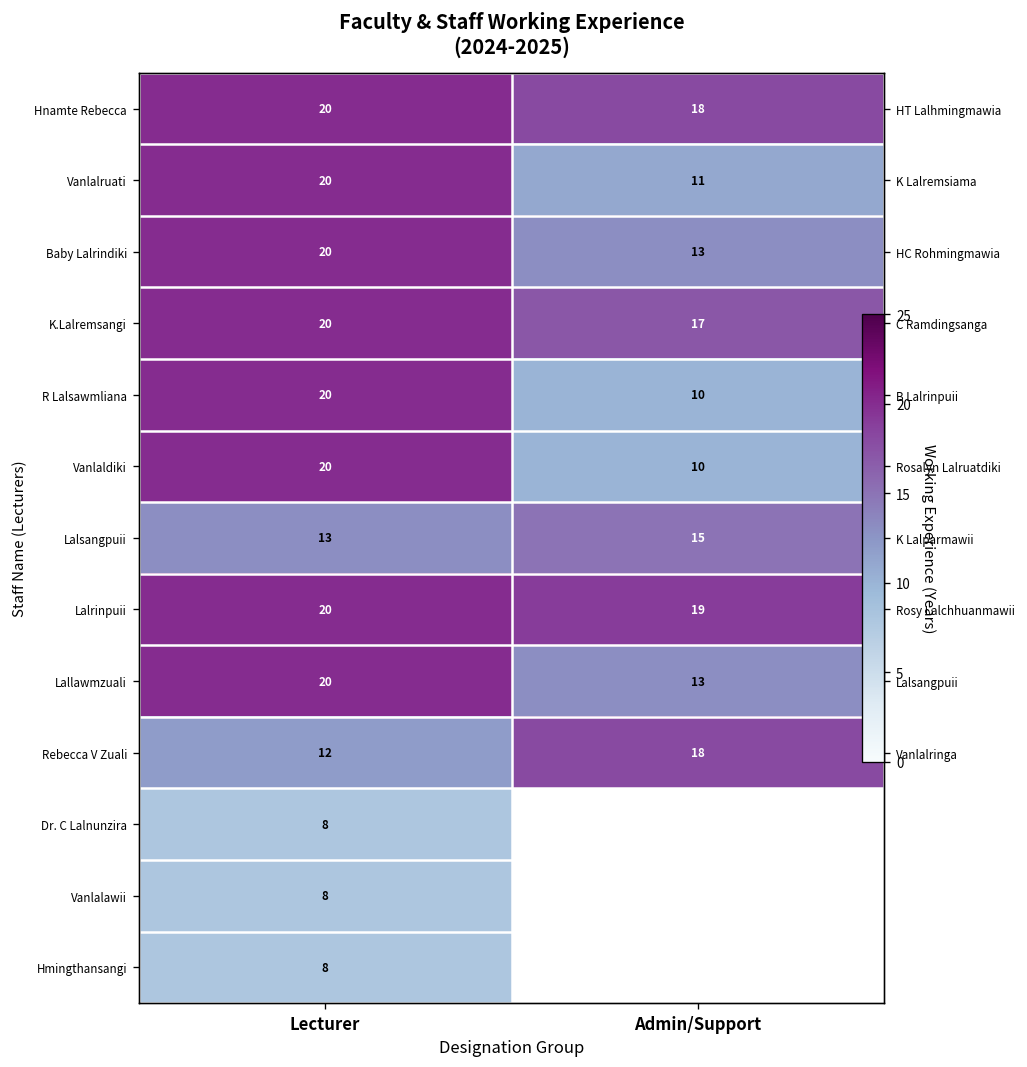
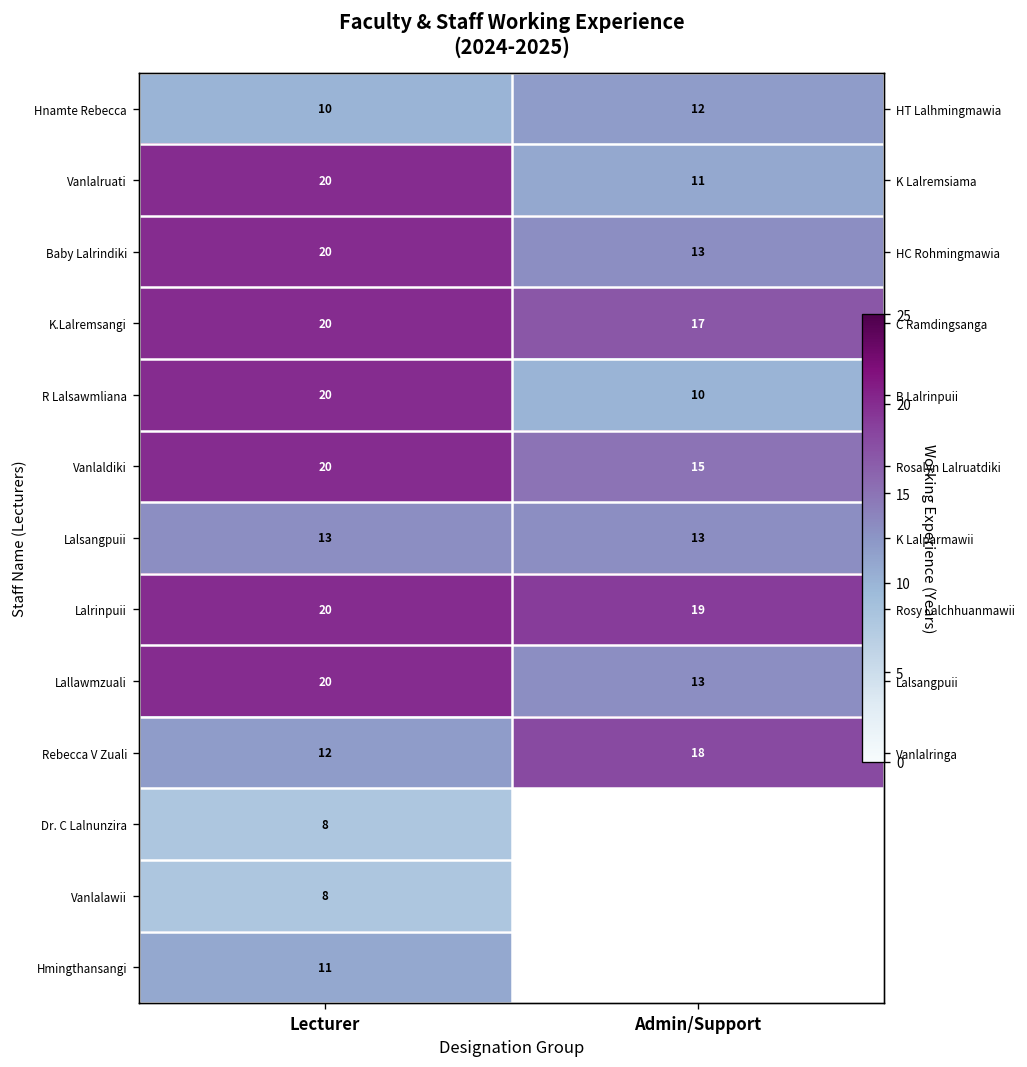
  {
    "Hnamte Rebecca": {
-     "Lecturer": 20,
-     "Admin/Support": 18
+     "Lecturer": 10,
+     "Admin/Support": 12
    },
    "Vanlalruati": {
      "Lecturer": 20,
      "Admin/Support": 11
    },
    "Baby Lalrindiki": {
      "Lecturer": 20,
      "Admin/Support": 13
    },
    "K.Lalremsangi": {
      "Lecturer": 20,
      "Admin/Support": 17
    },
    "R Lalsawmliana": {
      "Lecturer": 20,
      "Admin/Support": 10
    },
    "Vanlaldiki": {
      "Lecturer": 20,
-     "Admin/Support": 10
+     "Admin/Support": 15
    },
    "Lalsangpuii": {
      "Lecturer": 13,
-     "Admin/Support": 15
+     "Admin/Support": 13
    },
    "Lalrinpuii": {
      "Lecturer": 20,
      "Admin/Support": 19
    },
    "Lallawmzuali": {
      "Lecturer": 20,
      "Admin/Support": 13
    },
    "Rebecca V Zuali": {
      "Lecturer": 12,
      "Admin/Support": 18
    },
    "Dr. C Lalnunzira": {
      "Lecturer": 8
    },
    "Vanlalawii": {
      "Lecturer": 8
    },
    "Hmingthansangi": {
-     "Lecturer": 8
+     "Lecturer": 11
    }
  }
